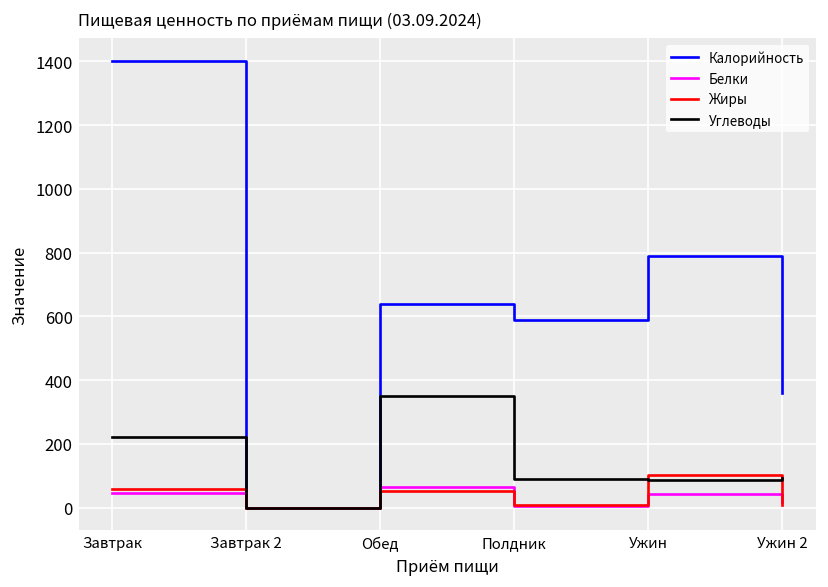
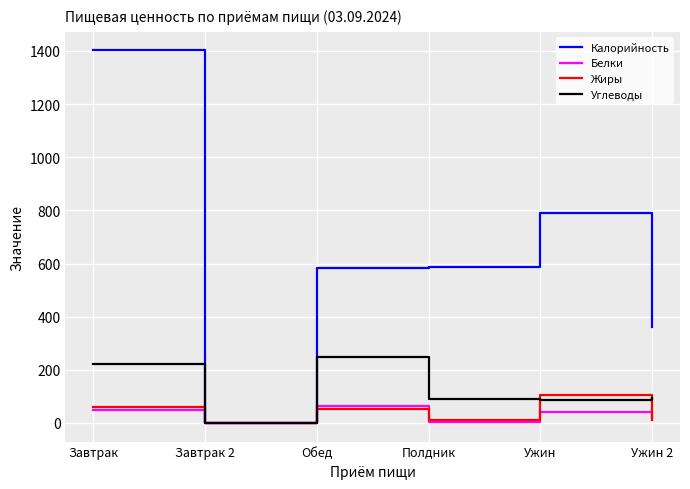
  {
    "Калорийность": {
      "Завтрак": 1400,
-     "Обед": 640,
+     "Обед": 580,
      "Полдник": 590,
      "Ужин": 790,
      "Ужин 2": 360
    },
    "Белки": {
      "Завтрак": 50,
      "Обед": 60,
      "Ужин": 40
    },
    "Жиры": {
      "Завтрак": 60,
      "Обед": 50,
      "Ужин": 100
    },
    "Углеводы": {
      "Завтрак": 220,
-     "Обед": 350,
+     "Обед": 250,
      "Полдник": 90,
      "Ужин": 90,
      "Ужин 2": 90
    }
  }
